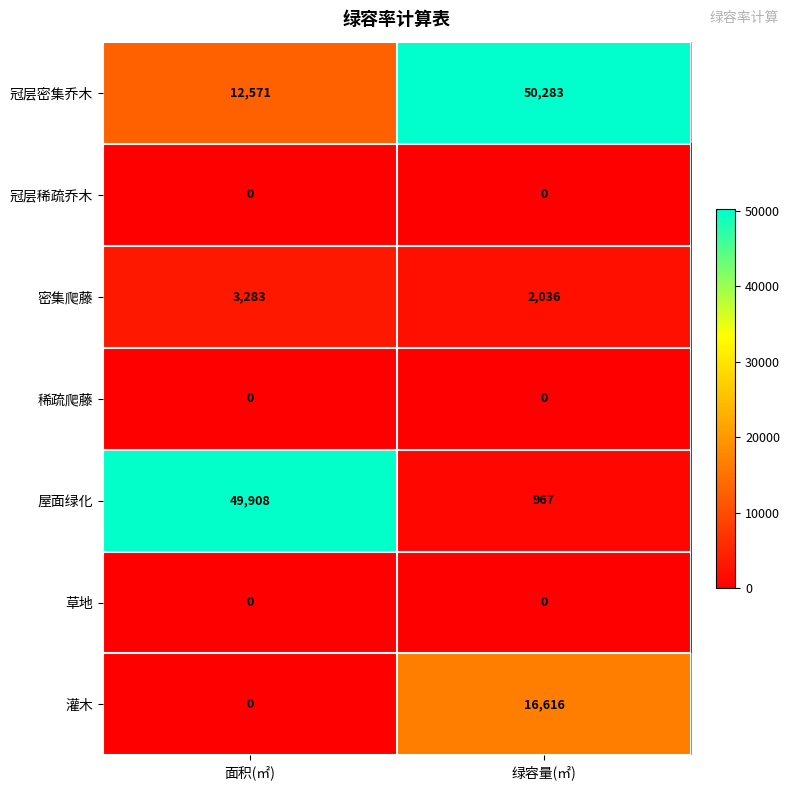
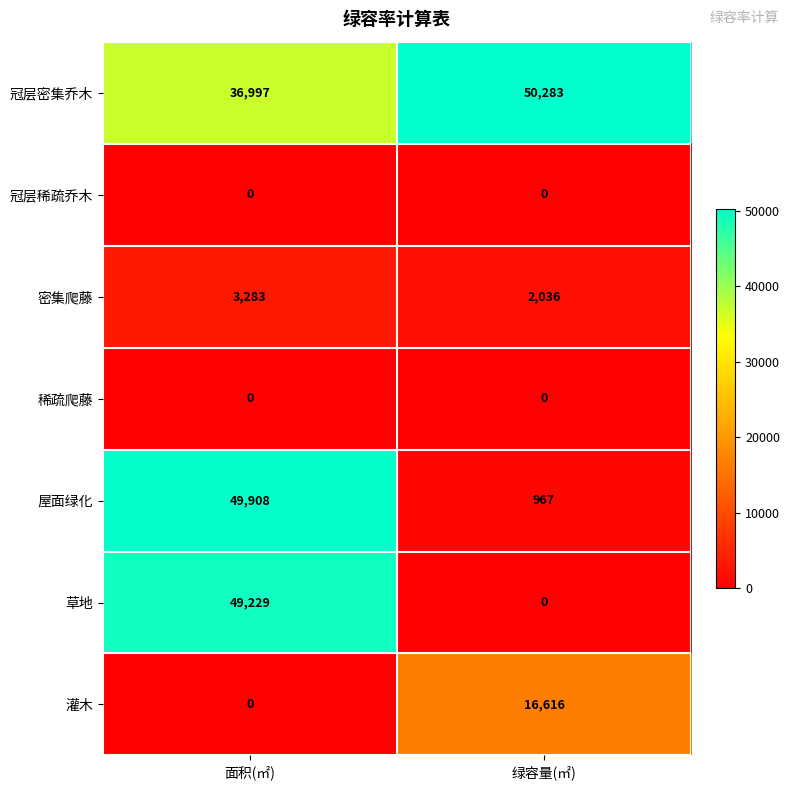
  {
    "冠层密集乔木": {
-     "面积(㎡)": "12,571",
+     "面积(㎡)": "36,997",
      "绿容量(㎡)": "50,283"
    },
    "冠层稀疏乔木": {
      "面积(㎡)": "0",
      "绿容量(㎡)": "0"
    },
    "密集爬藤": {
      "面积(㎡)": "3,283",
      "绿容量(㎡)": "2,036"
    },
    "稀疏爬藤": {
      "面积(㎡)": "0",
      "绿容量(㎡)": "0"
    },
    "屋面绿化": {
      "面积(㎡)": "49,908",
      "绿容量(㎡)": "967"
    },
    "草地": {
-     "面积(㎡)": "0",
+     "面积(㎡)": "49,229",
      "绿容量(㎡)": "0"
    },
    "灌木": {
      "面积(㎡)": "0",
      "绿容量(㎡)": "16,616"
    }
  }
